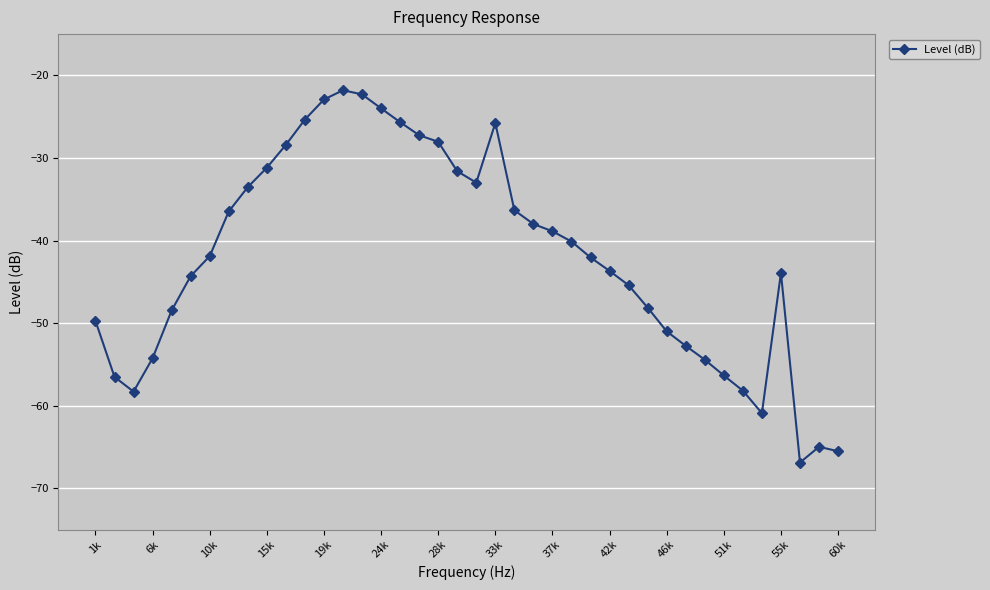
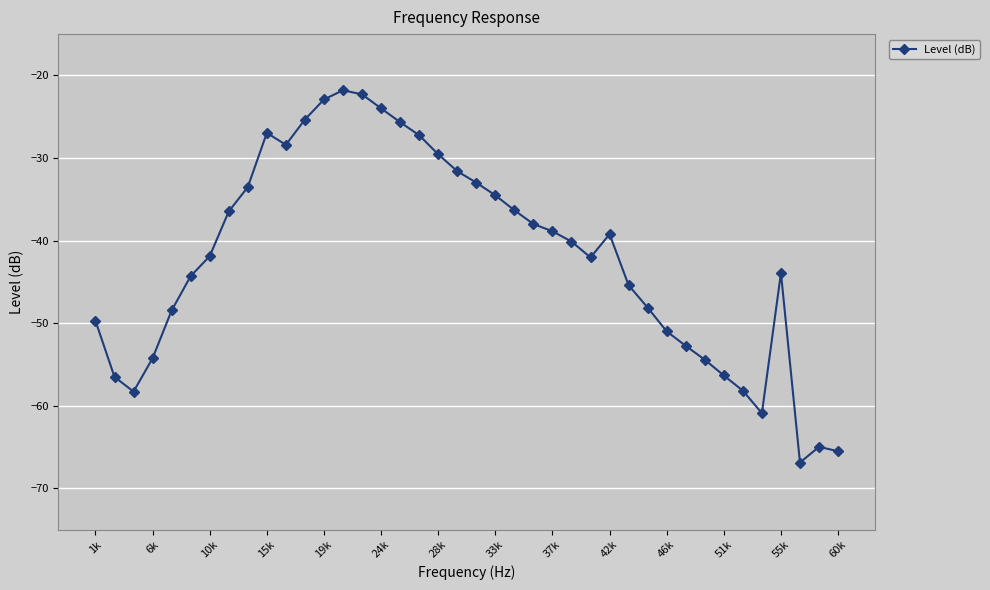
  {
    "1k": -50,
    "6k": -54,
    "10k": -42,
-   "15k": -31,
+   "15k": -27,
    "19k": -23,
    "24k": -24,
-   "28k": -28,
-   "33k": -26,
+   "28k": -30,
+   "33k": -35,
    "37k": -39,
-   "42k": -44,
+   "42k": -39,
    "46k": -51,
    "51k": -56,
    "55k": -44,
    "60k": -65
  }
